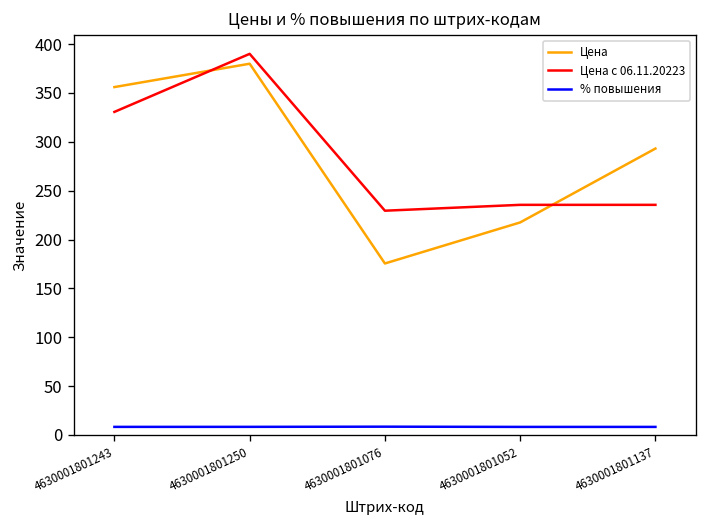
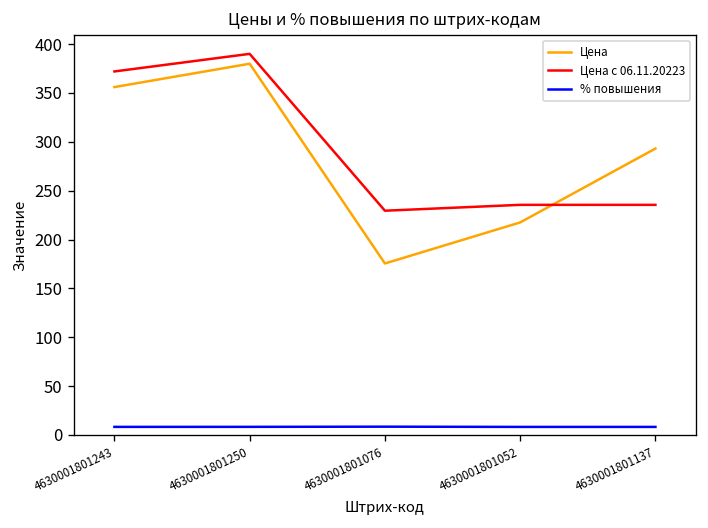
  {
    "Цена": {
      "4630001801243": 360,
      "4630001801250": 380,
      "4630001801076": 180,
      "4630001801052": 220,
      "4630001801137": 290
    },
    "Цена с 06.11.20223": {
-     "4630001801243": 330,
+     "4630001801243": 370,
      "4630001801250": 390,
      "4630001801076": 230,
      "4630001801052": 240,
      "4630001801137": 240
    },
    "% повышения": {
      "4630001801243": 10,
      "4630001801250": 10,
      "4630001801076": 10,
      "4630001801052": 10,
      "4630001801137": 10
    }
  }
